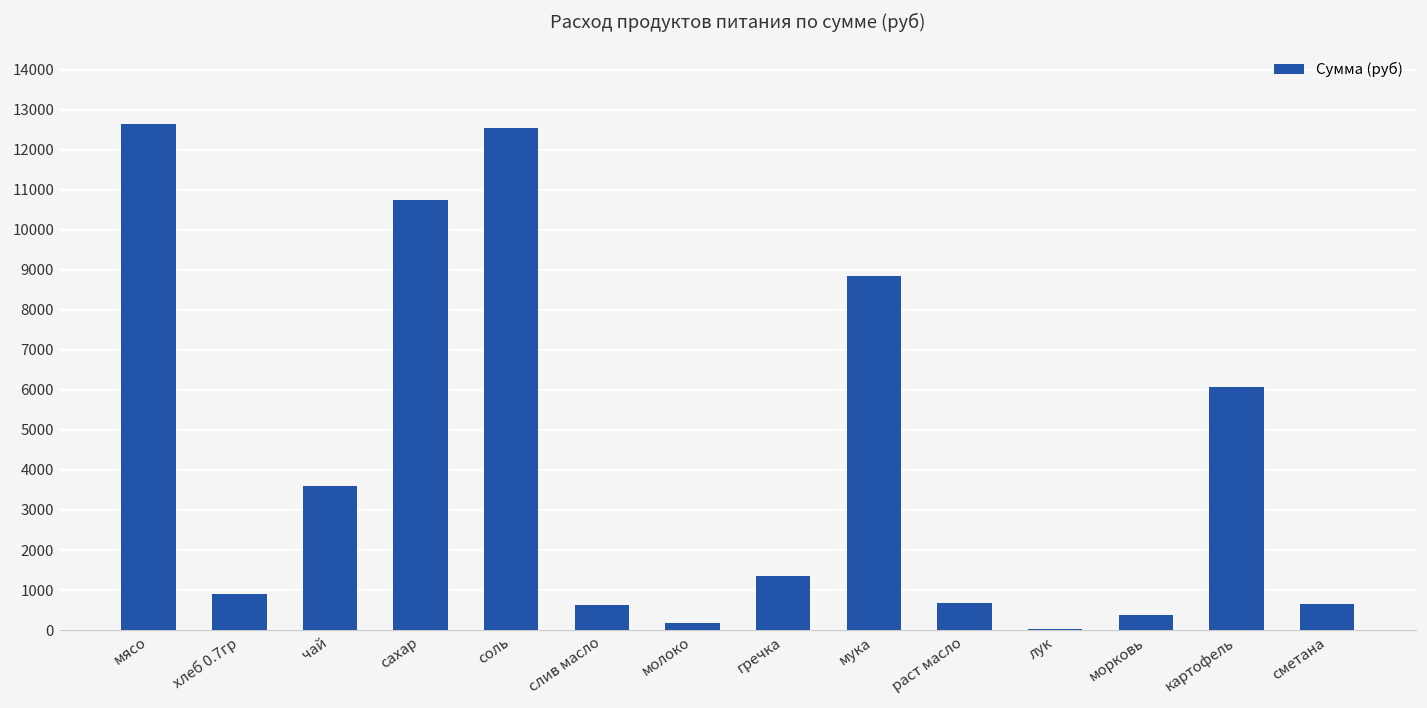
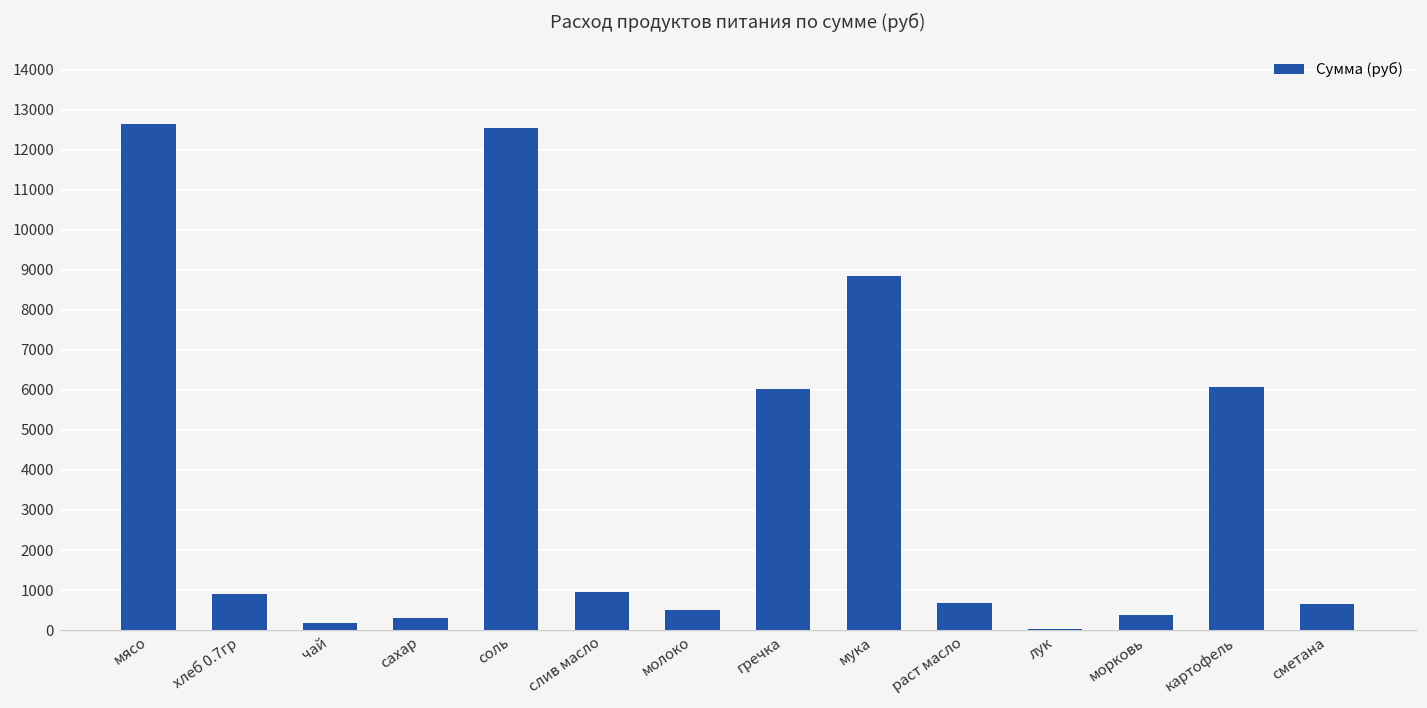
  {
    "мясо": 12600,
    "хлеб 0.7гр": 900,
-   "чай": 3600,
-   "сахар": 10700,
+   "чай": 200,
+   "сахар": 300,
    "соль": 12500,
-   "слив масло": 600,
-   "молоко": 200,
-   "гречка": 1400,
+   "слив масло": 1000,
+   "молоко": 500,
+   "гречка": 6000,
    "мука": 8800,
    "раст масло": 700,
    "морковь": 400,
    "картофель": 6100,
    "сметана": 600
  }
